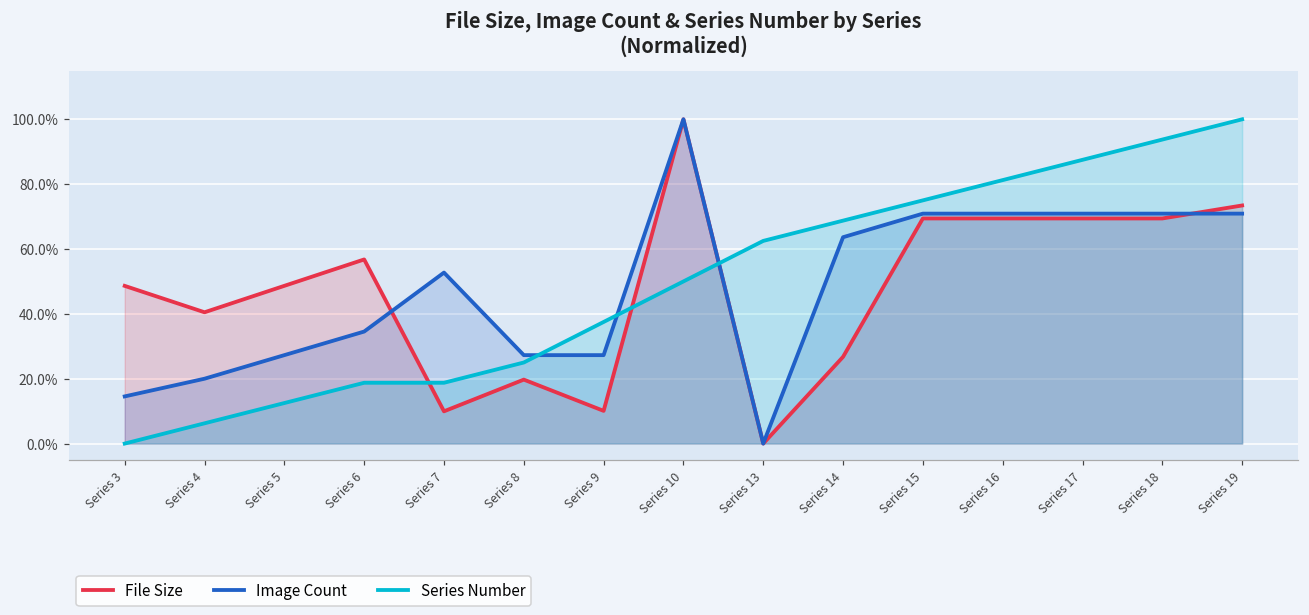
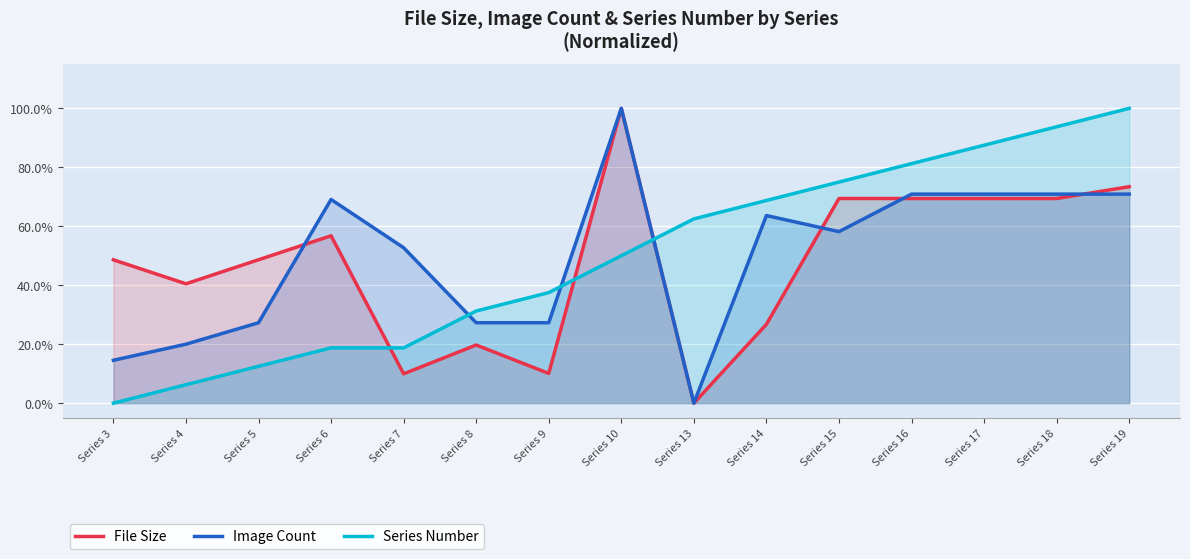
  {
    "File Size": {
      "Series 3": "49%",
      "Series 4": "40%",
      "Series 5": "49%",
      "Series 6": "57%",
      "Series 7": "10%",
      "Series 8": "20%",
      "Series 9": "10%",
      "Series 14": "27%",
      "Series 15": "69%",
      "Series 16": "69%",
      "Series 17": "69%",
      "Series 18": "69%",
      "Series 19": "73%"
    },
    "Image Count": {
      "Series 3": "15%",
      "Series 4": "20%",
      "Series 5": "27%",
-     "Series 6": "35%",
+     "Series 6": "69%",
      "Series 7": "53%",
      "Series 8": "27%",
      "Series 9": "27%",
      "Series 14": "64%",
-     "Series 15": "71%",
+     "Series 15": "58%",
      "Series 16": "71%",
      "Series 17": "71%",
      "Series 18": "71%",
      "Series 19": "71%"
    },
    "Series Number": {
      "Series 3": "0%",
      "Series 4": "6%",
      "Series 5": "13%",
      "Series 6": "19%",
      "Series 7": "19%",
-     "Series 8": "25%",
+     "Series 8": "31%",
      "Series 9": "38%",
      "Series 10": "50%",
      "Series 13": "63%",
      "Series 14": "69%",
      "Series 15": "75%",
      "Series 16": "81%",
      "Series 17": "88%",
      "Series 18": "94%",
      "Series 19": "100%"
    }
  }
